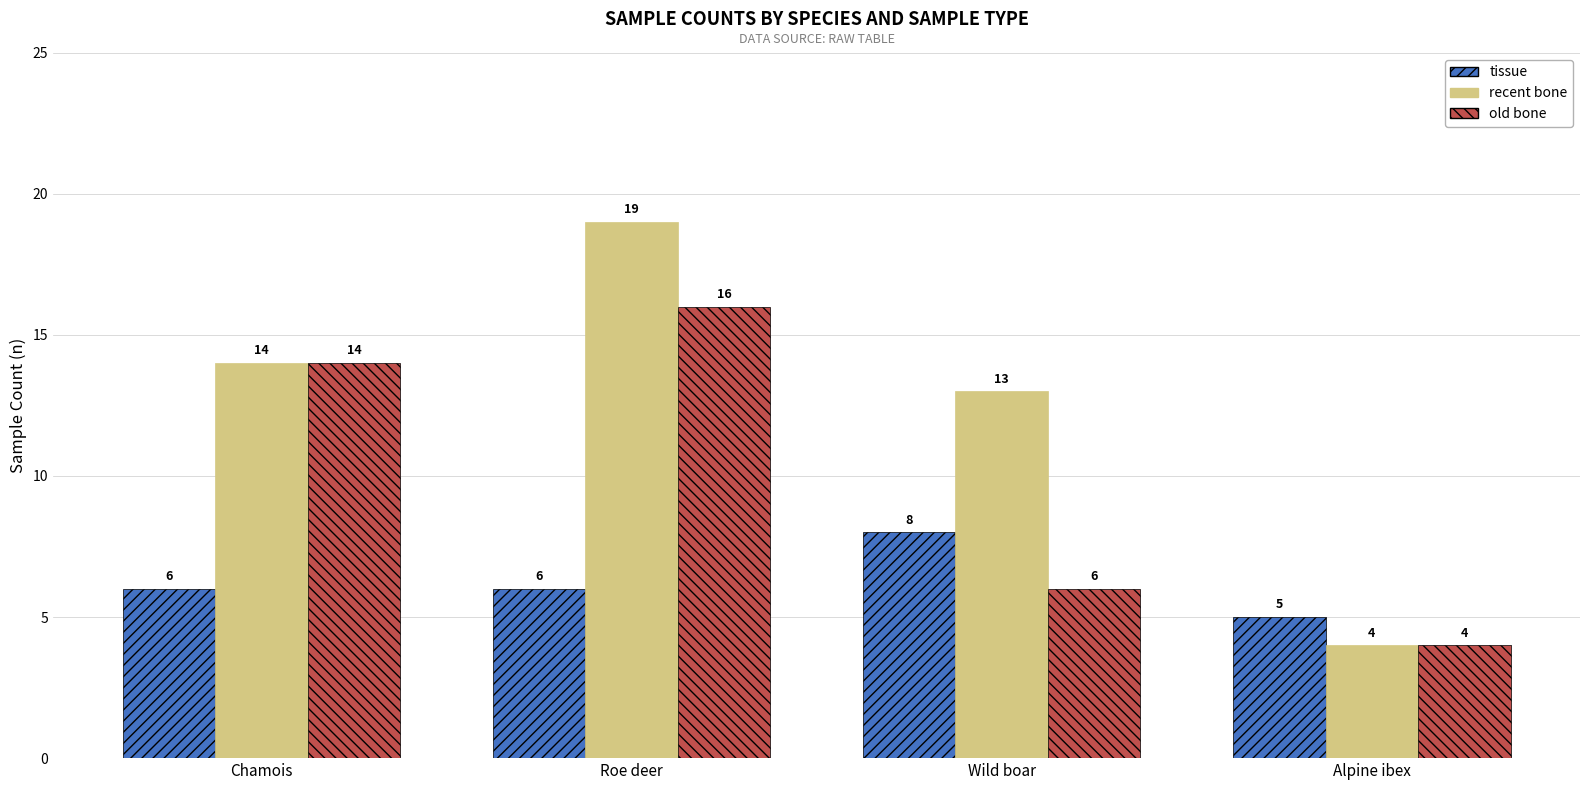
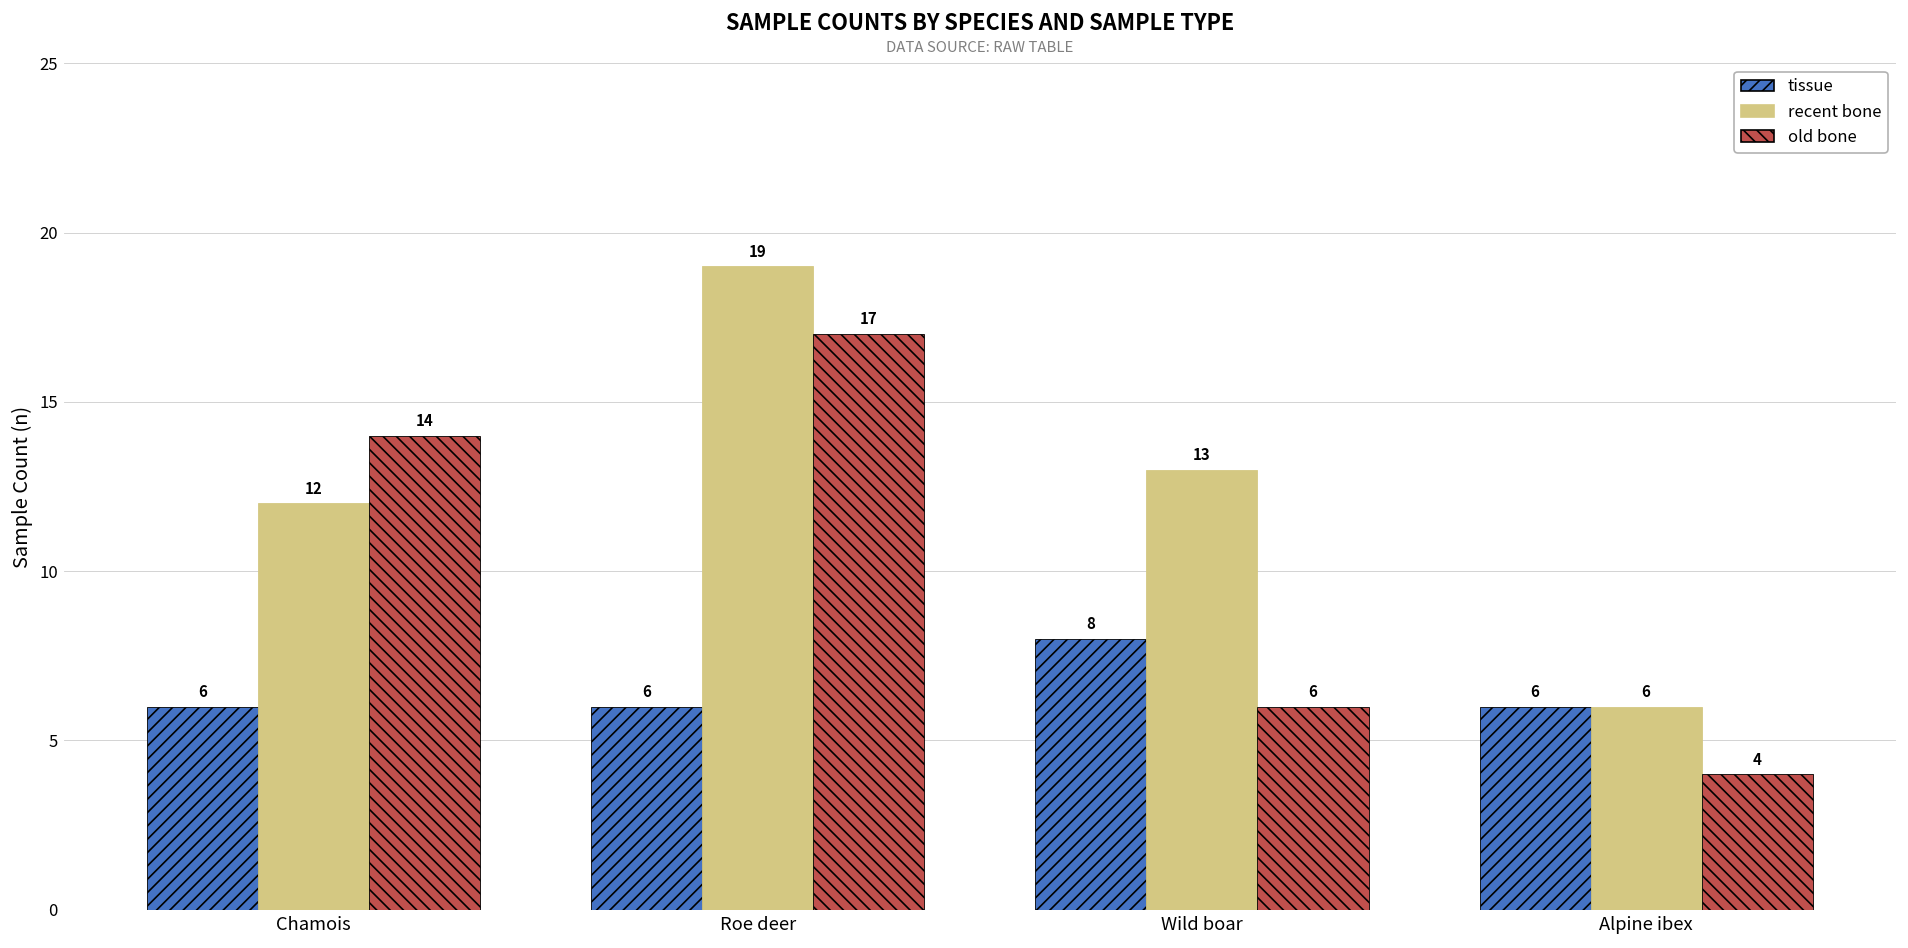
  {
    "tissue": {
      "Chamois": 6,
      "Roe deer": 6,
      "Wild boar": 8,
-     "Alpine ibex": 5
+     "Alpine ibex": 6
    },
    "recent bone": {
-     "Chamois": 14,
+     "Chamois": 12,
      "Roe deer": 19,
      "Wild boar": 13,
-     "Alpine ibex": 4
+     "Alpine ibex": 6
    },
    "old bone": {
      "Chamois": 14,
-     "Roe deer": 16,
+     "Roe deer": 17,
      "Wild boar": 6,
      "Alpine ibex": 4
    }
  }
